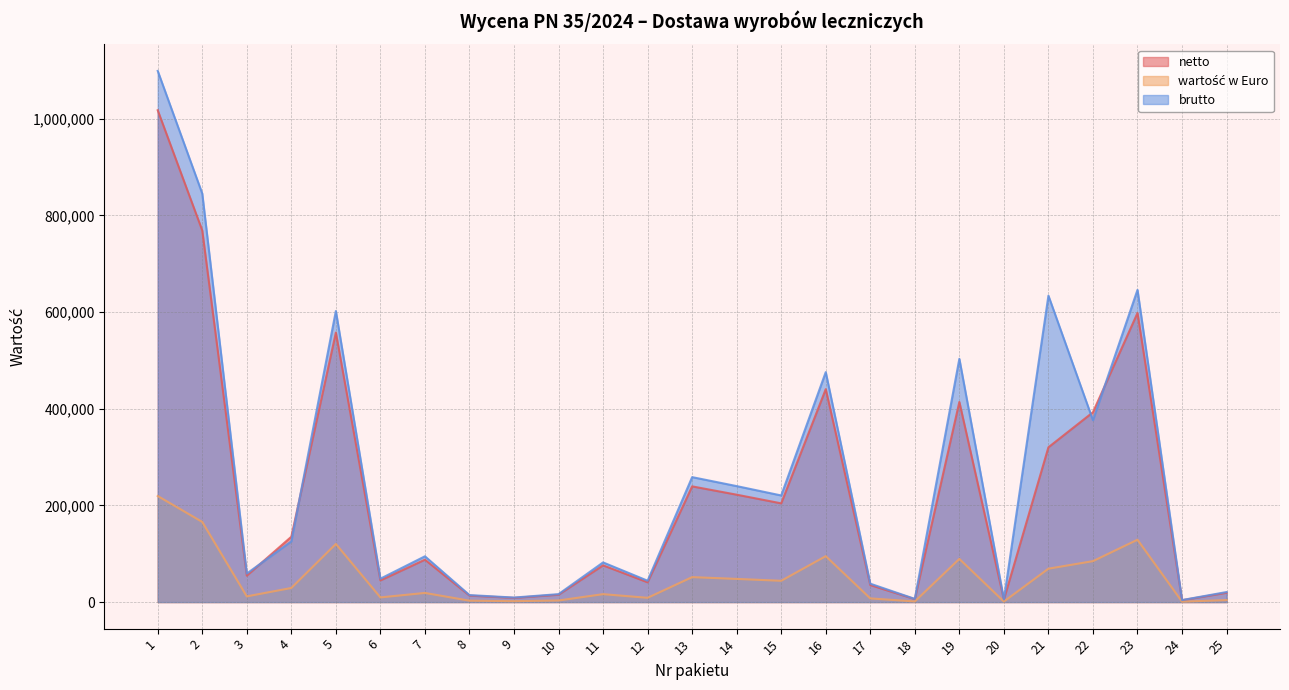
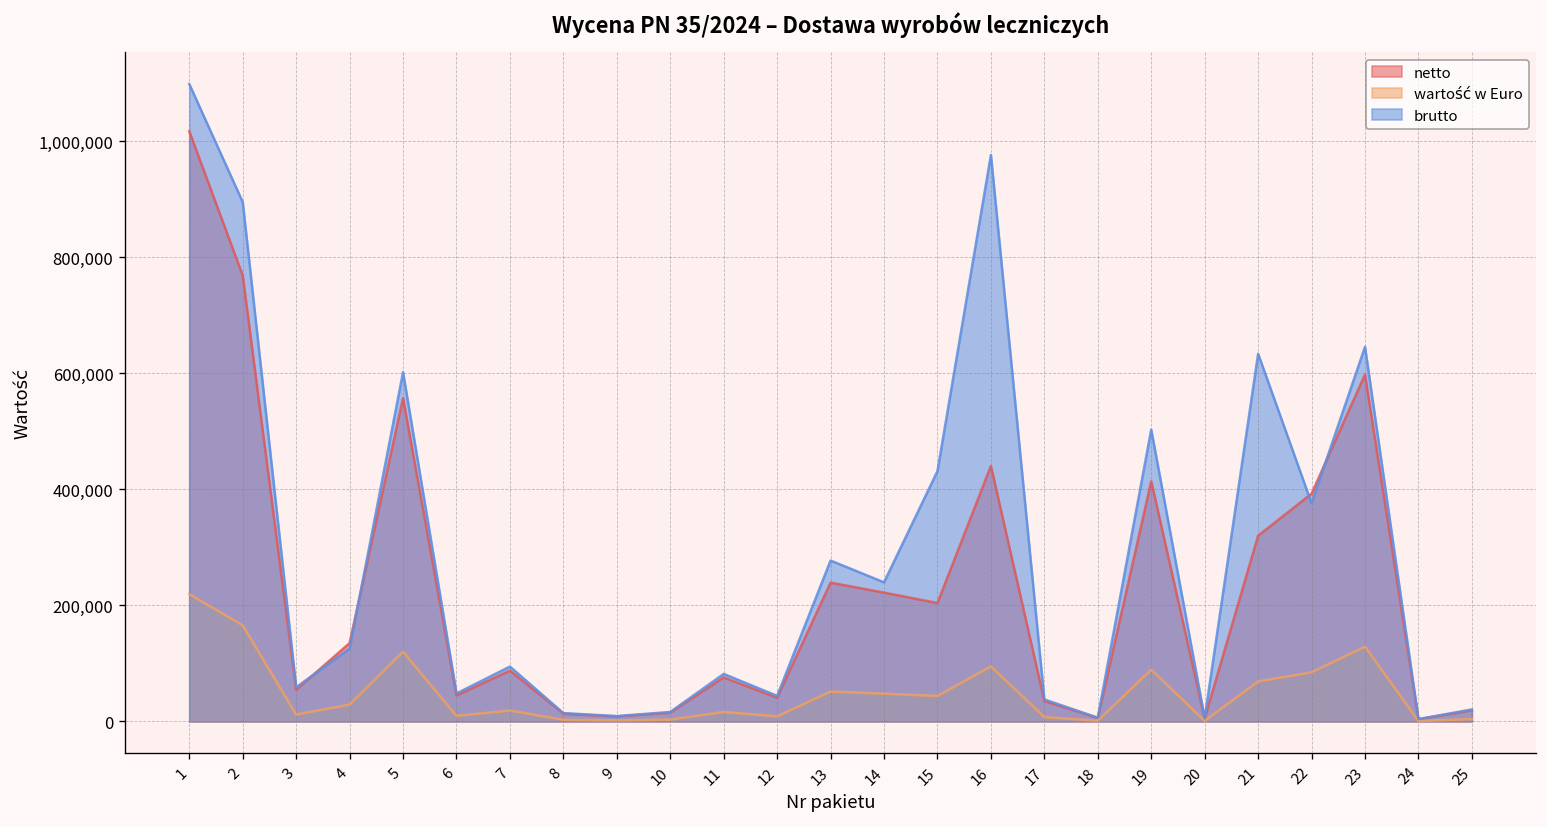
  {
    "brutto": {
      "1": "1,100,000",
-     "2": "850,000",
+     "2": "900,000",
      "4": "130,000",
      "5": "600,000",
      "7": "90,000",
      "11": "80,000",
-     "13": "260,000",
+     "13": "280,000",
      "14": "240,000",
-     "15": "220,000",
-     "16": "480,000",
+     "15": "430,000",
+     "16": "980,000",
      "19": "500,000",
      "21": "630,000",
      "22": "380,000",
      "23": "650,000"
    }
  }
